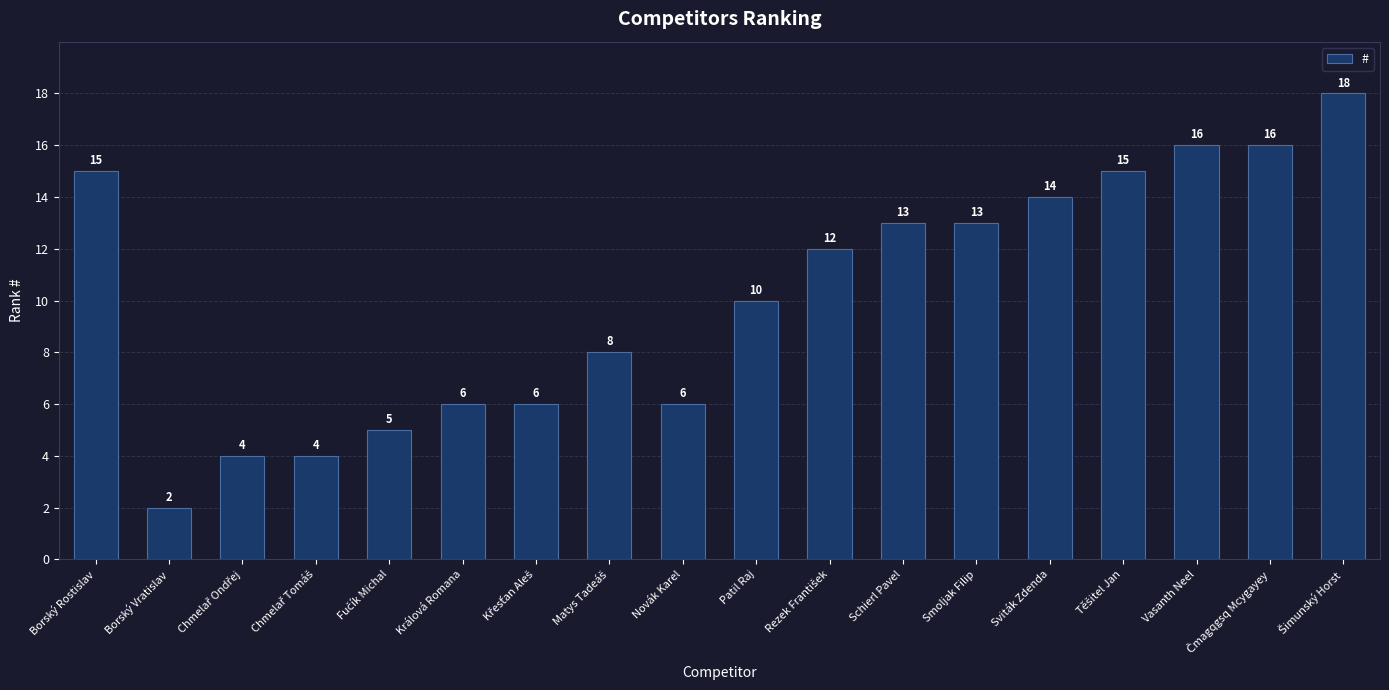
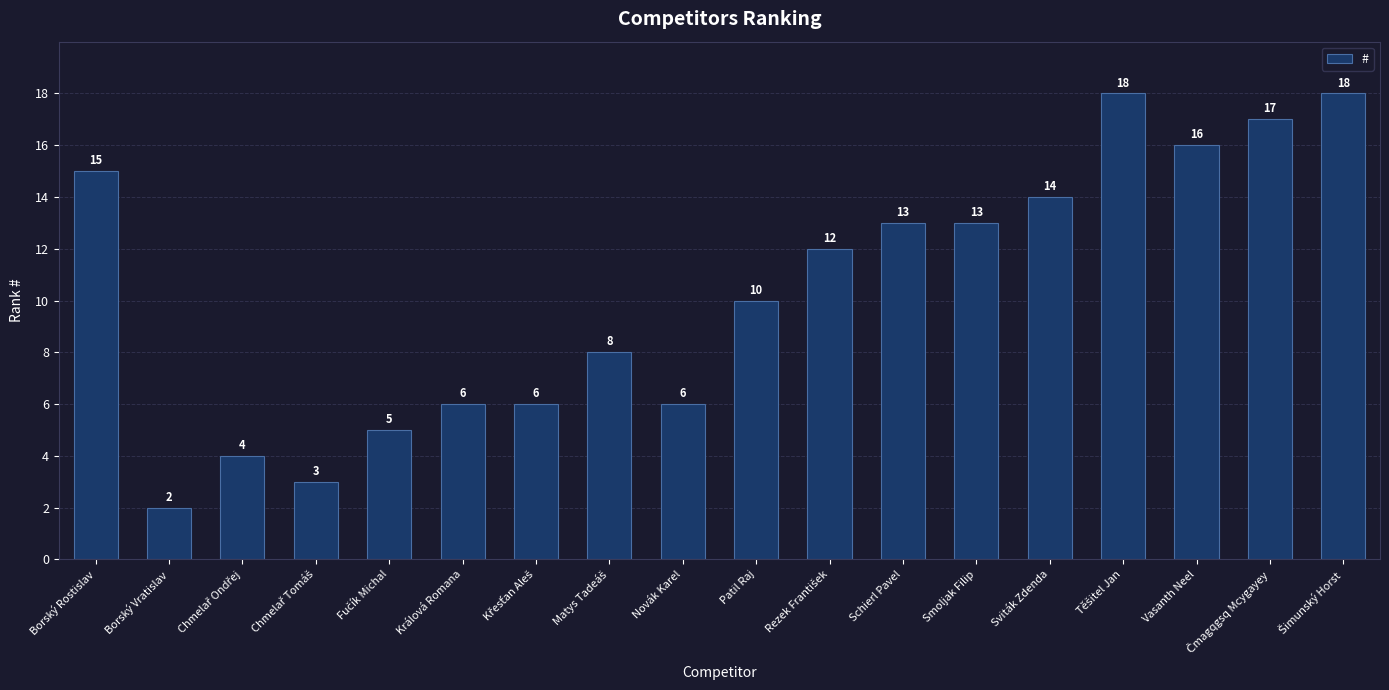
  {
    "Borský Rostislav": 15,
    "Borský Vratislav": 2,
    "Chmelař Ondřej": 4,
-   "Chmelař Tomáš": 4,
+   "Chmelař Tomáš": 3,
    "Fučík Michal": 5,
    "Králová Romana": 6,
    "Křesťan Aleš": 6,
    "Matys Tadeáš": 8,
    "Novák Karel": 6,
    "Patil Raj": 10,
    "Rezek František": 12,
    "Schierl Pavel": 13,
    "Smoljak Filip": 13,
    "Sviták Zdenda": 14,
-   "Těšitel Jan": 15,
+   "Těšitel Jan": 18,
    "Vasanth Neel": 16,
-   "Čmagqgsq Mcygayey": 16,
+   "Čmagqgsq Mcygayey": 17,
    "Šimunský Horst": 18
  }
